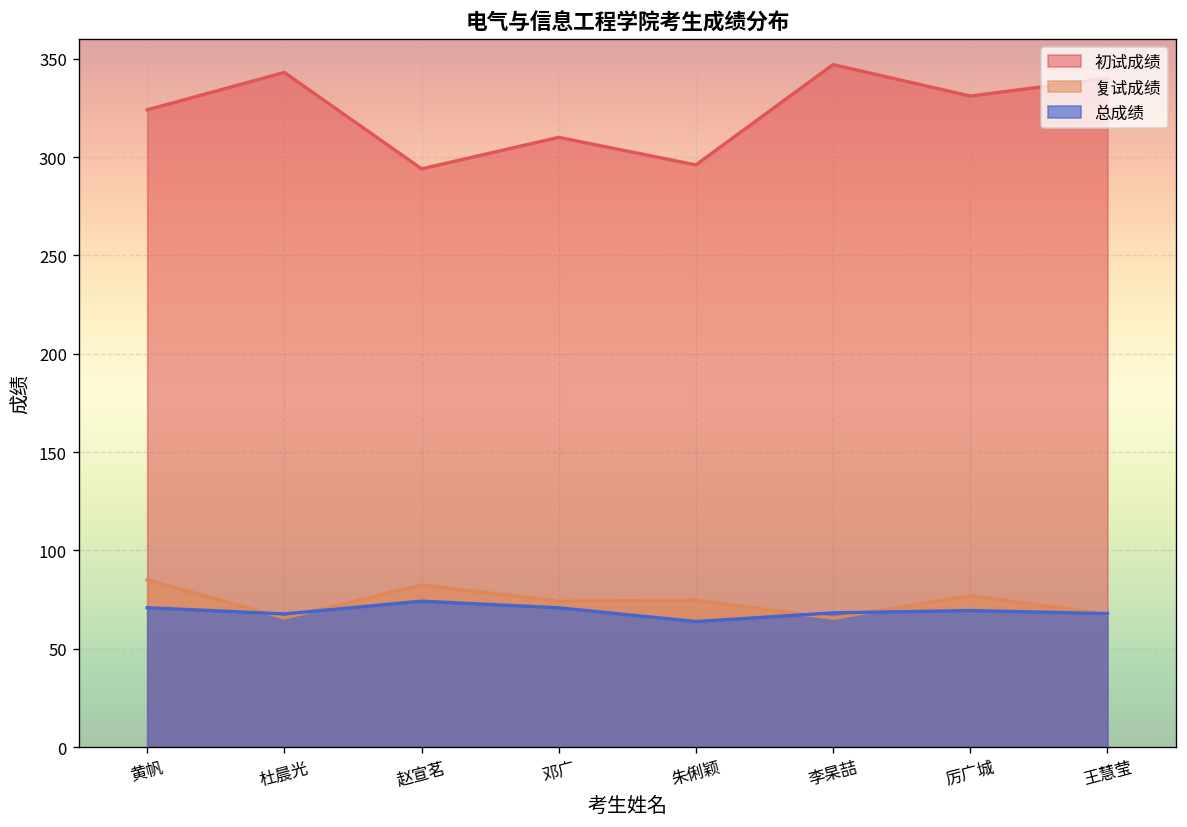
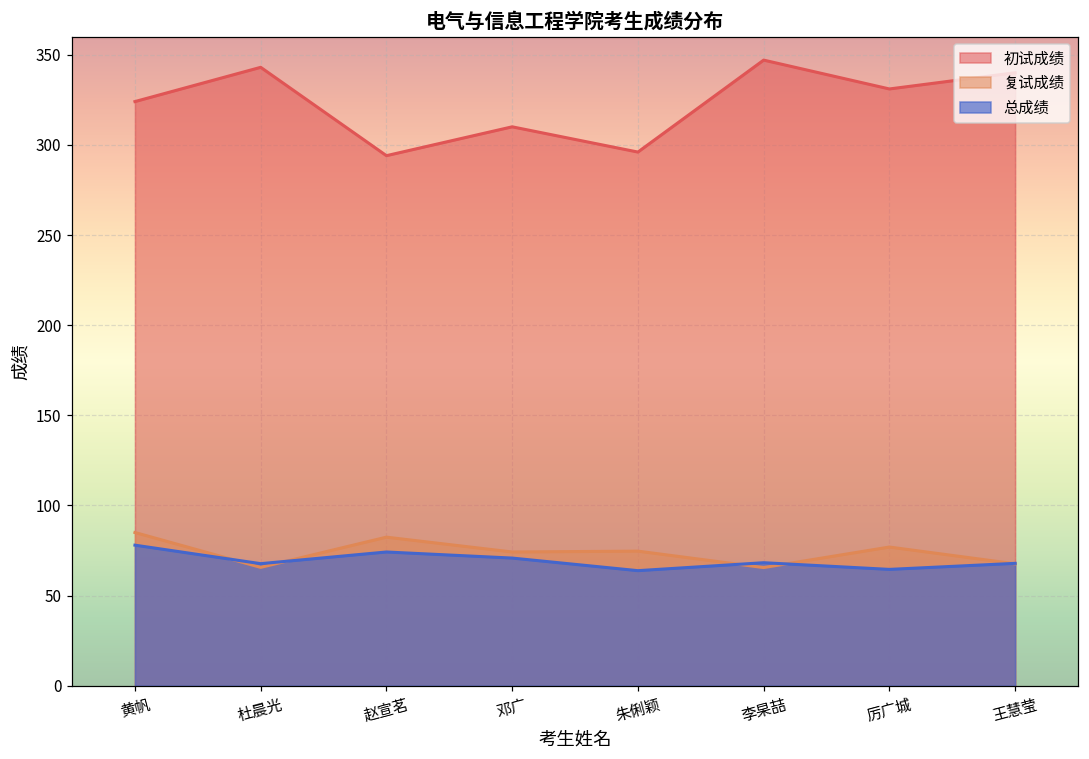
  {
    "总成绩": {
-     "黄帆": 71,
+     "黄帆": 78,
      "杜晨光": 68,
      "赵宣茗": 74,
      "邓广": 71,
      "朱俐颖": 64,
      "李杲喆": 68,
-     "厉广城": 69
+     "厉广城": 65
    }
  }
